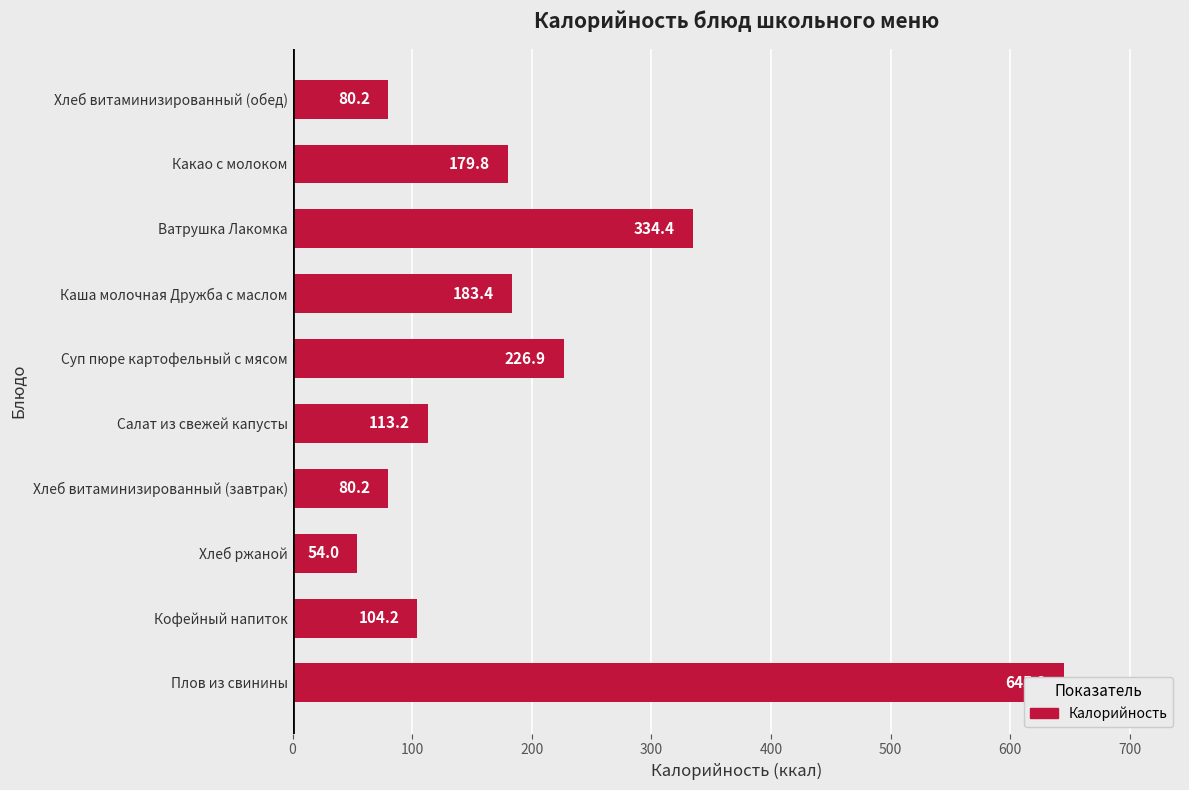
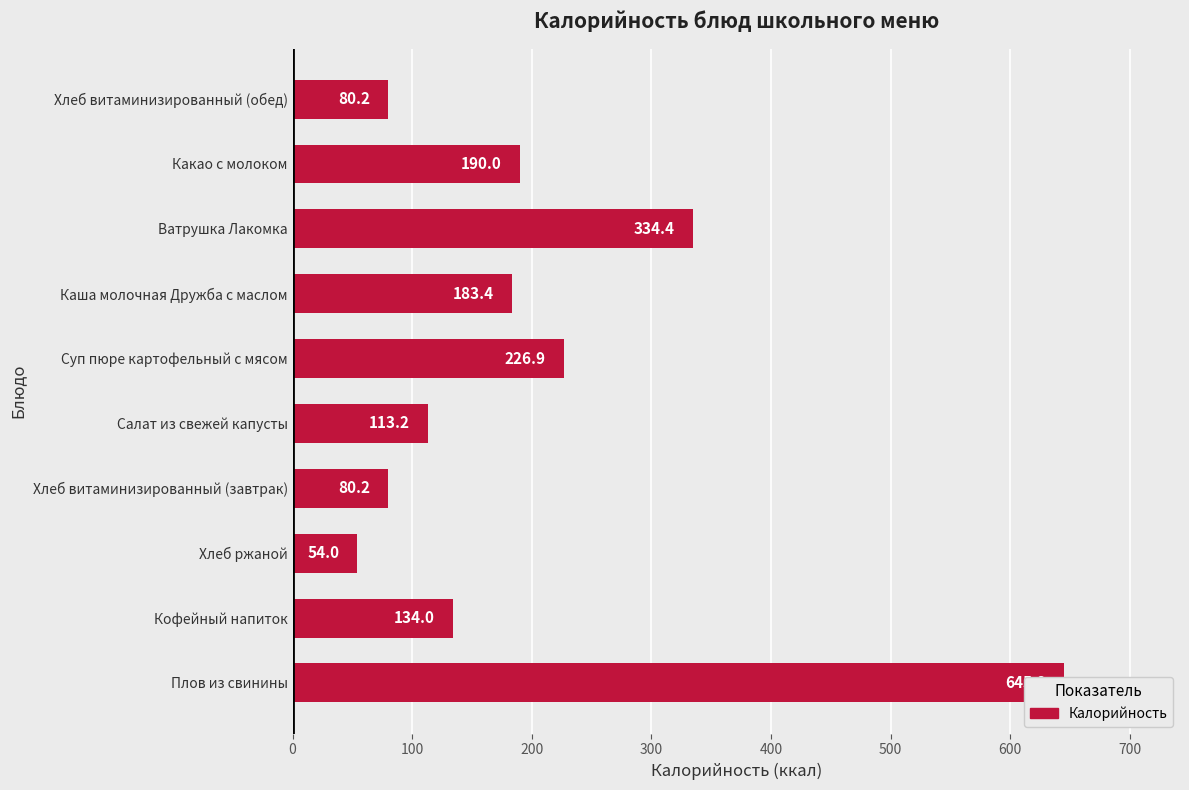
  {
    "Хлеб витаминизированный (обед)": 80.2,
-   "Какао с молоком": 179.8,
+   "Какао с молоком": 190.0,
    "Ватрушка Лакомка": 334.4,
    "Каша молочная Дружба с маслом": 183.4,
    "Суп пюре картофельный с мясом": 226.9,
    "Салат из свежей капусты": 113.2,
    "Хлеб витаминизированный (завтрак)": 80.2,
    "Хлеб ржаной": 54.0,
-   "Кофейный напиток": 104.2
+   "Кофейный напиток": 134.0
  }
